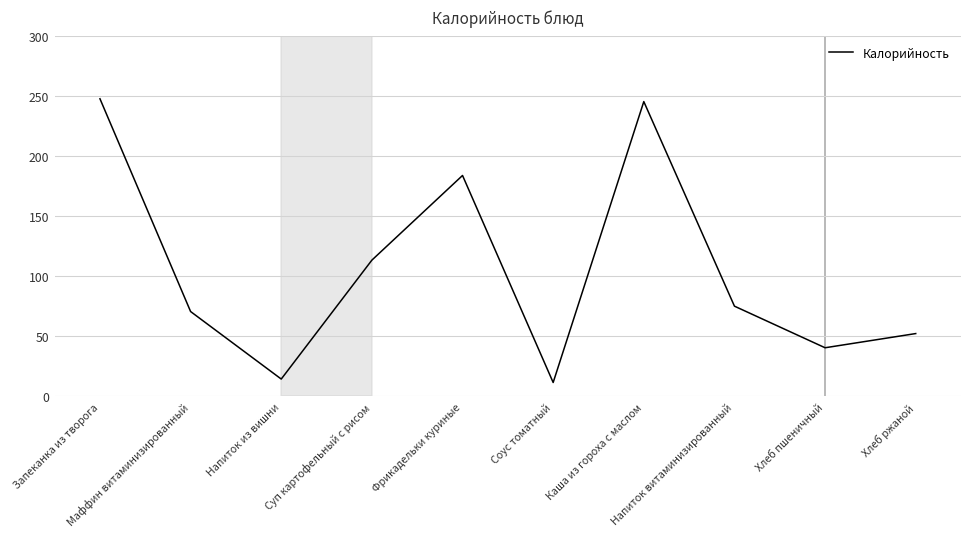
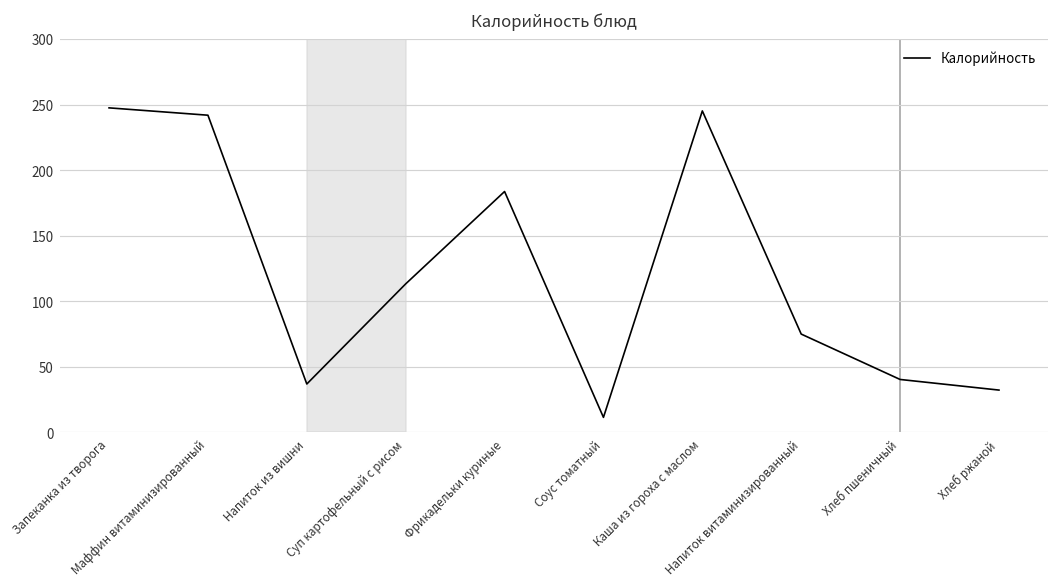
  {
    "Запеканка из творога": 247,
-   "Маффин витаминизированный": 71,
-   "Напиток из вишни": 14,
+   "Маффин витаминизированный": 242,
+   "Напиток из вишни": 37,
    "Суп картофельный с рисом": 113,
    "Фрикадельки куриные": 184,
    "Соус томатный": 12,
    "Каша из гороха с маслом": 245,
    "Напиток витаминизированный": 75,
    "Хлеб пшеничный": 40,
-   "Хлеб ржаной": 52
+   "Хлеб ржаной": 32
  }
